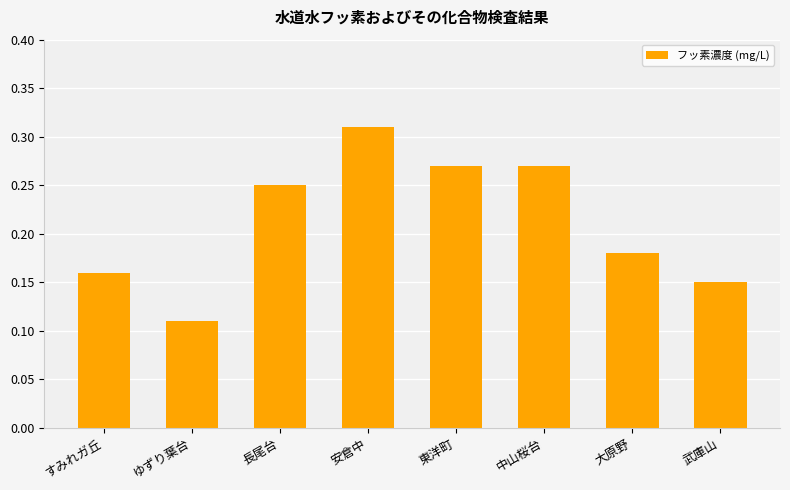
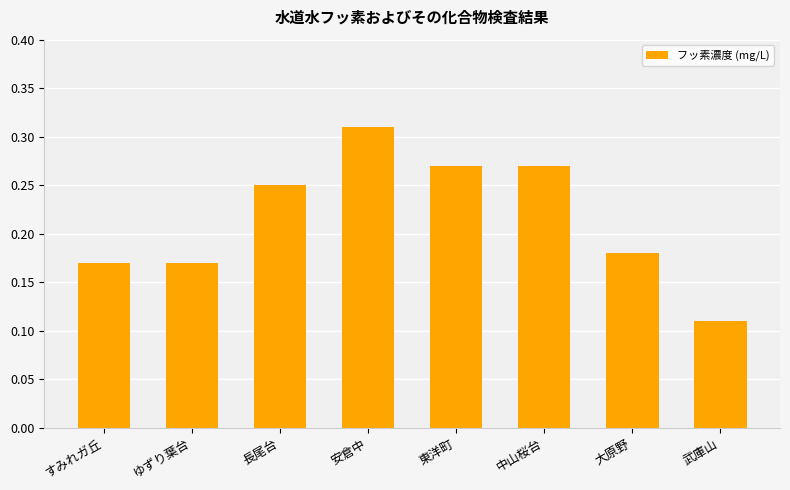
  {
-   "すみれガ丘": 0.16,
-   "ゆずり葉台": 0.11,
+   "すみれガ丘": 0.17,
+   "ゆずり葉台": 0.17,
    "長尾台": 0.25,
    "安倉中": 0.31,
    "東洋町": 0.27,
    "中山桜台": 0.27,
    "大原野": 0.18,
-   "武庫山": 0.15
+   "武庫山": 0.11
  }
